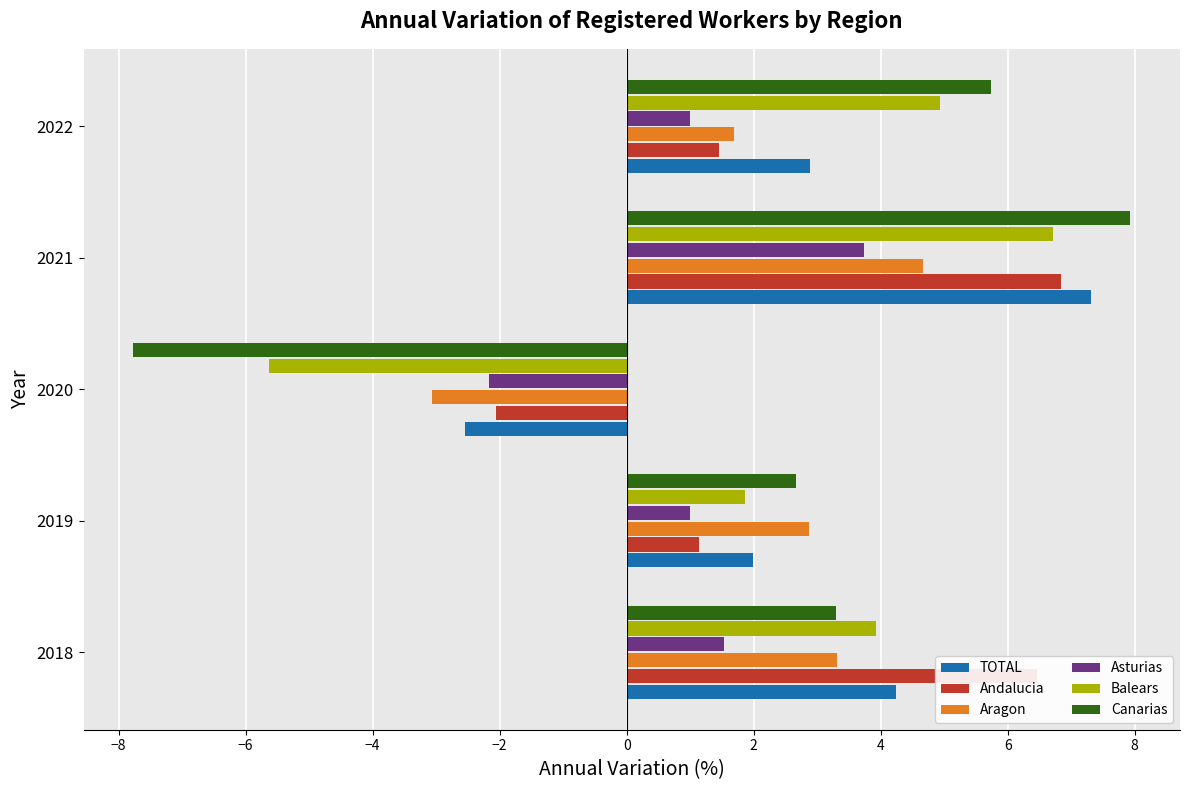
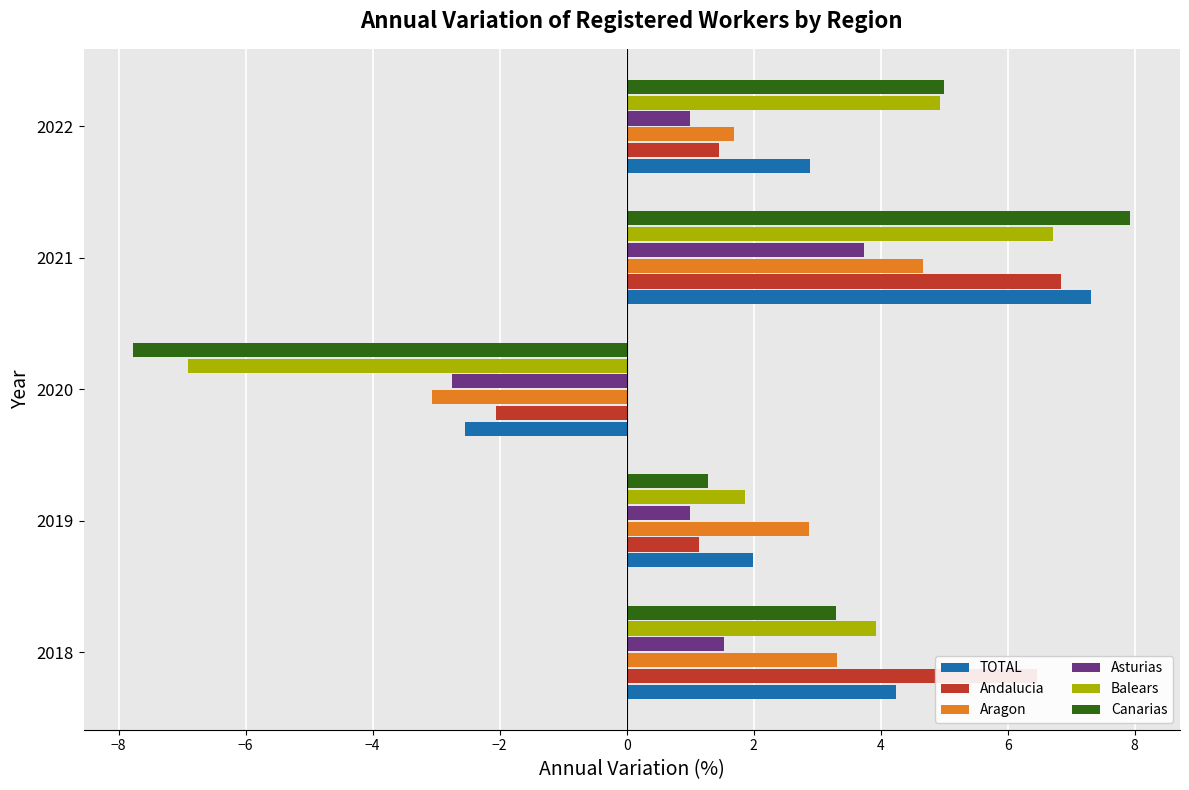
  {
    "TOTAL": {
      "2022": 2.9,
      "2021": 7.3,
      "2020": -2.5,
      "2019": 2.0,
      "2018": 4.2
    },
    "Andalucia": {
      "2022": 1.4,
      "2021": 6.8,
      "2020": -2.1,
      "2019": 1.1
    },
    "Aragon": {
      "2022": 1.7,
      "2021": 4.7,
      "2020": -3.1,
      "2019": 2.9,
      "2018": 3.3
    },
    "Asturias": {
      "2022": 1.0,
      "2021": 3.7,
-     "2020": -2.2,
+     "2020": -2.7,
      "2019": 1.0,
      "2018": 1.5
    },
    "Balears": {
      "2022": 4.9,
      "2021": 6.7,
-     "2020": -5.6,
+     "2020": -6.9,
      "2019": 1.9,
      "2018": 3.9
    },
    "Canarias": {
-     "2022": 5.7,
+     "2022": 5.0,
      "2021": 7.9,
      "2020": -7.8,
-     "2019": 2.7,
+     "2019": 1.3,
      "2018": 3.3
    }
  }
